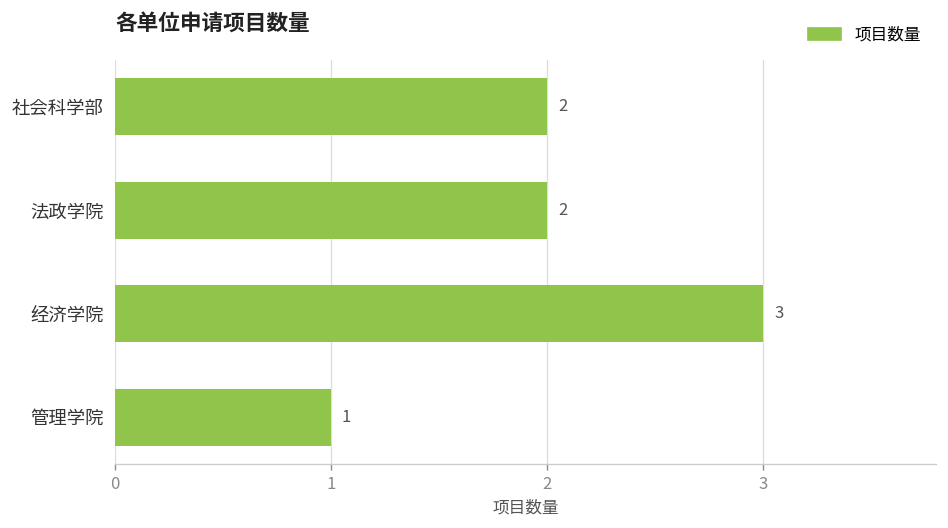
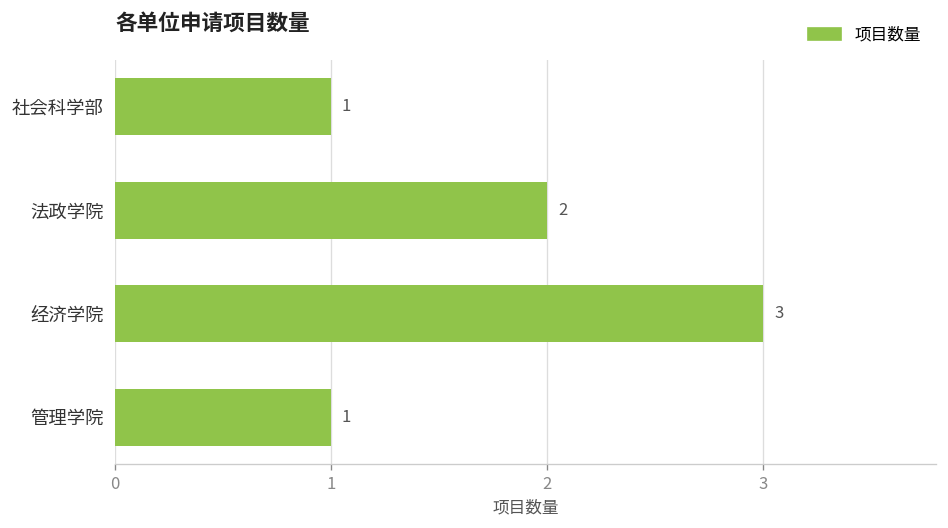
  {
-   "社会科学部": 2,
+   "社会科学部": 1,
    "法政学院": 2,
    "经济学院": 3,
    "管理学院": 1
  }
